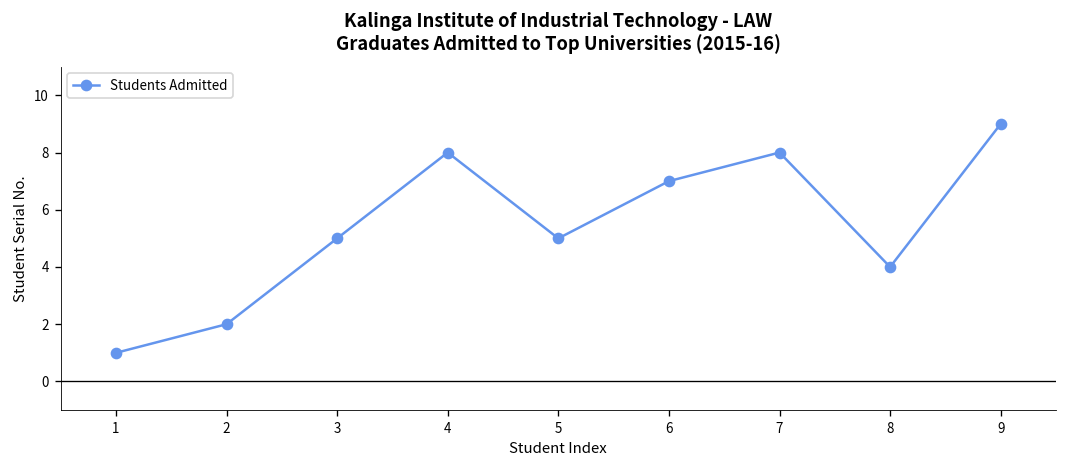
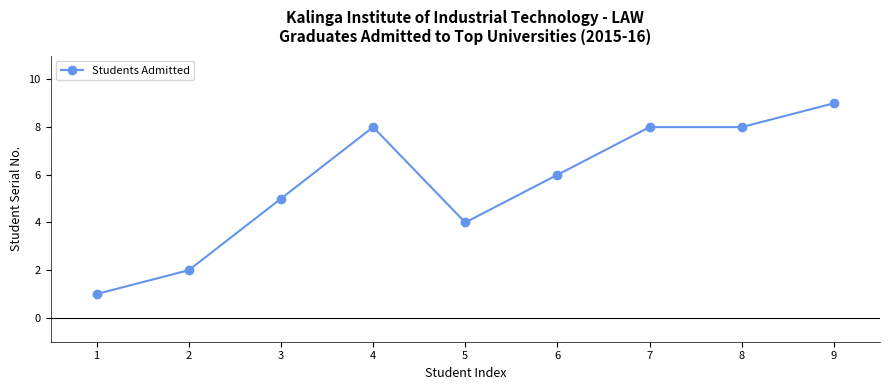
  {
    "1": 1,
    "2": 2,
    "3": 5,
    "4": 8,
-   "5": 5,
-   "6": 7,
+   "5": 4,
+   "6": 6,
    "7": 8,
-   "8": 4,
+   "8": 8,
    "9": 9
  }
